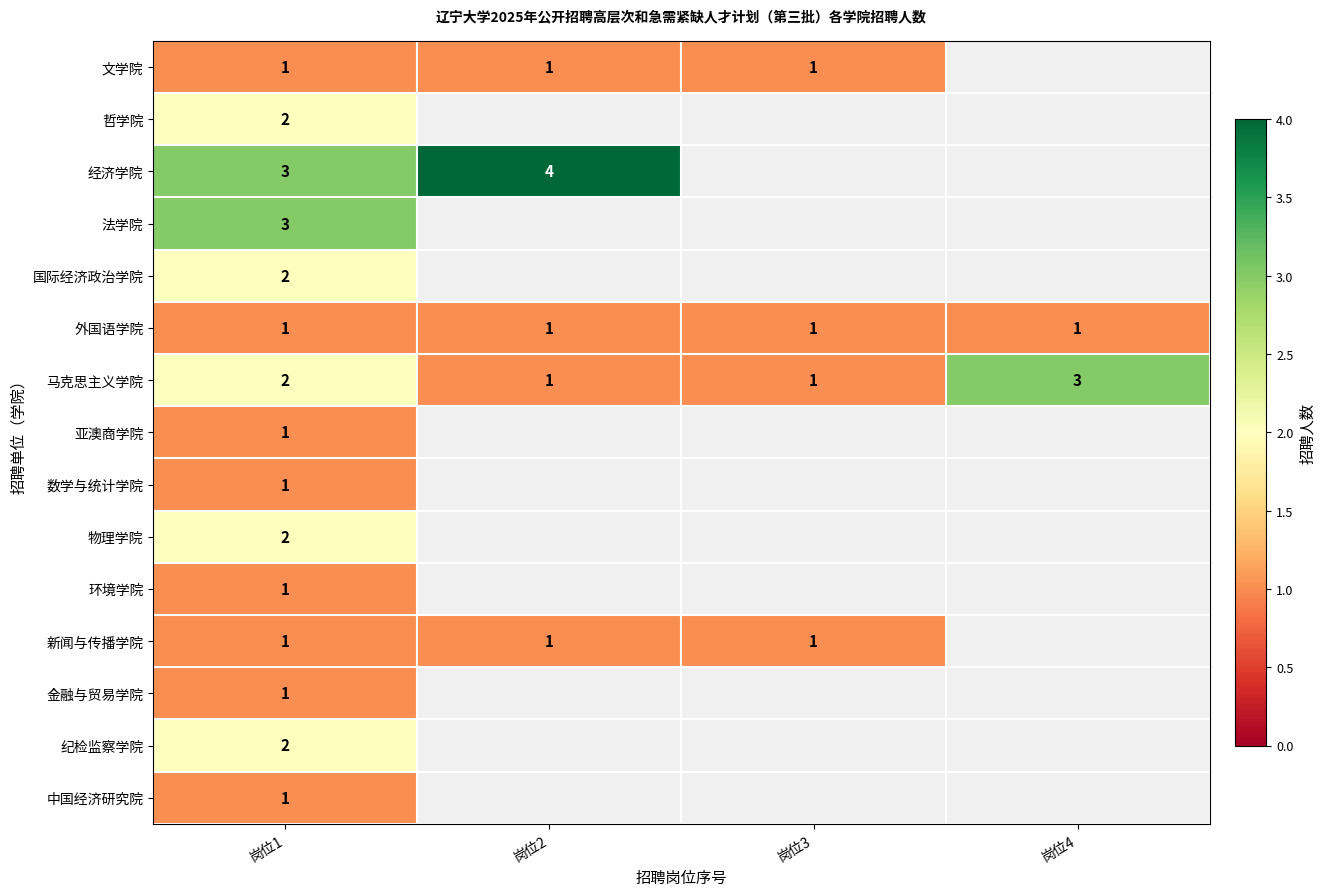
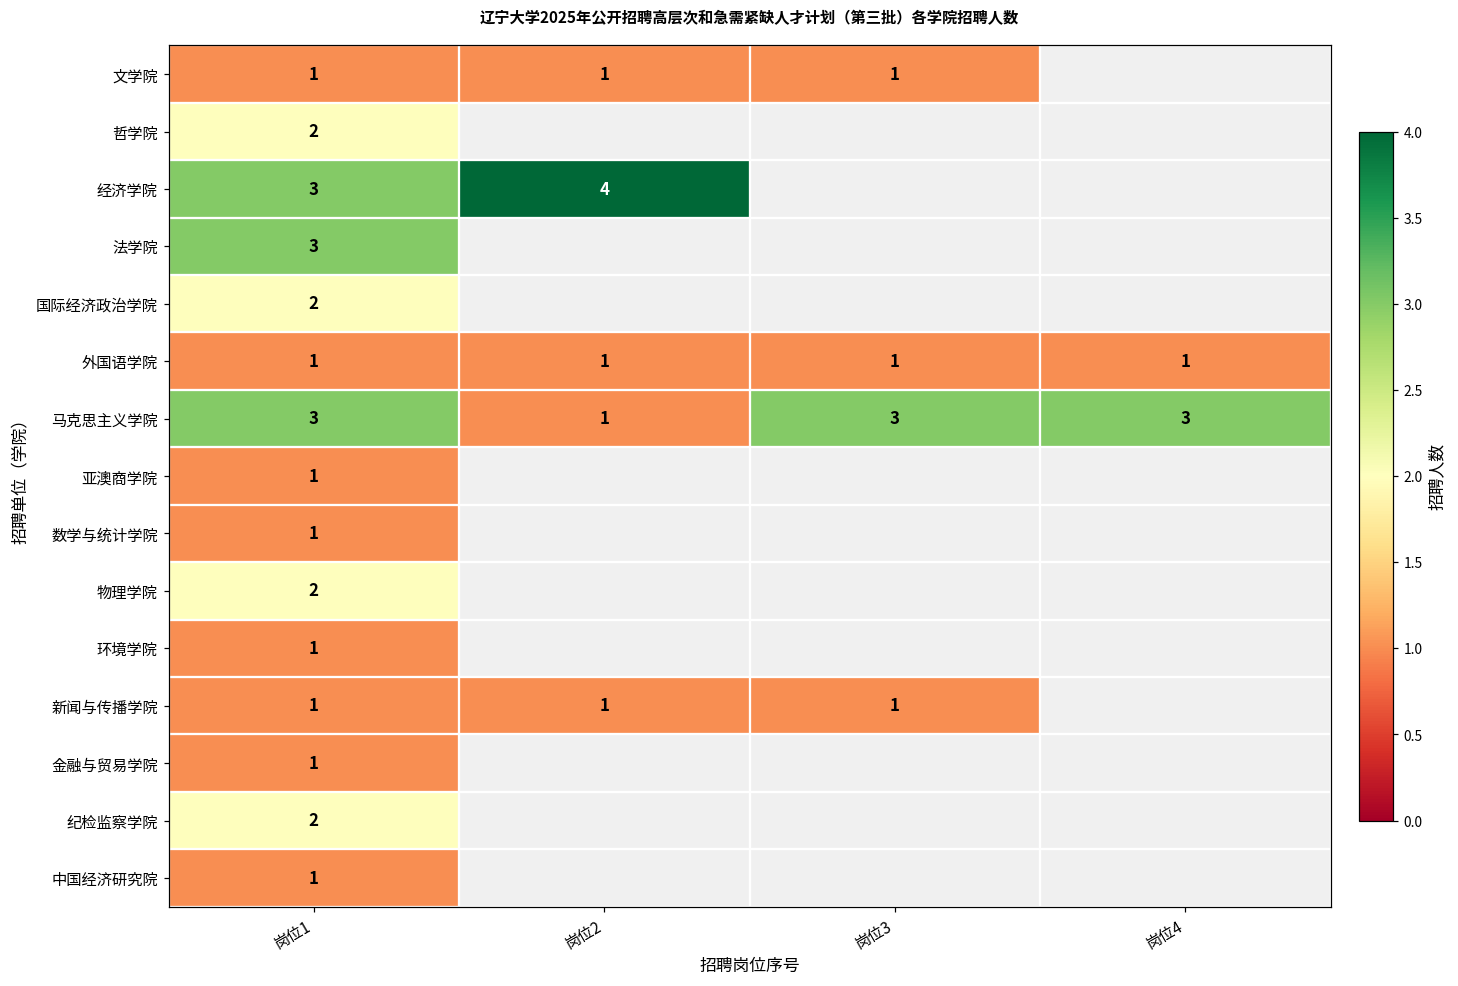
  {
    "文学院": {
      "岗位1": 1,
      "岗位2": 1,
      "岗位3": 1
    },
    "哲学院": {
      "岗位1": 2
    },
    "经济学院": {
      "岗位1": 3,
      "岗位2": 4
    },
    "法学院": {
      "岗位1": 3
    },
    "国际经济政治学院": {
      "岗位1": 2
    },
    "外国语学院": {
      "岗位1": 1,
      "岗位2": 1,
      "岗位3": 1,
      "岗位4": 1
    },
    "马克思主义学院": {
-     "岗位1": 2,
+     "岗位1": 3,
      "岗位2": 1,
-     "岗位3": 1,
+     "岗位3": 3,
      "岗位4": 3
    },
    "亚澳商学院": {
      "岗位1": 1
    },
    "数学与统计学院": {
      "岗位1": 1
    },
    "物理学院": {
      "岗位1": 2
    },
    "环境学院": {
      "岗位1": 1
    },
    "新闻与传播学院": {
      "岗位1": 1,
      "岗位2": 1,
      "岗位3": 1
    },
    "金融与贸易学院": {
      "岗位1": 1
    },
    "纪检监察学院": {
      "岗位1": 2
    },
    "中国经济研究院": {
      "岗位1": 1
    }
  }
